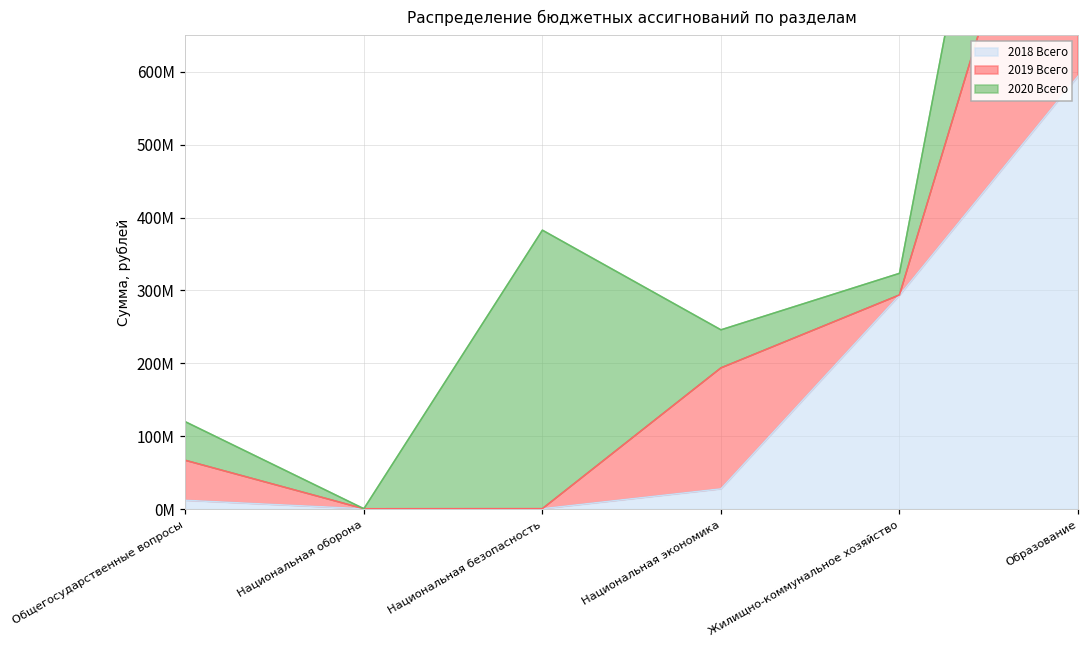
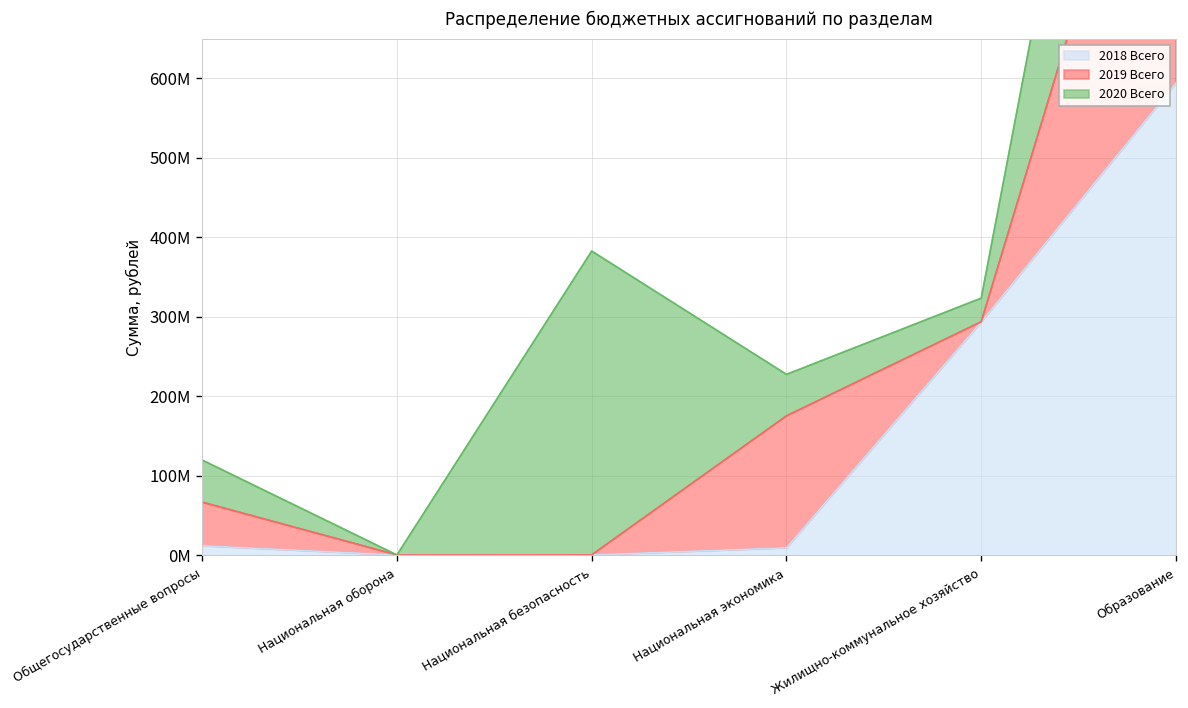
  {
    "2018 Всего": {
      "Общегосударственные вопросы": 10000000,
-     "Национальная экономика": 30000000,
+     "Национальная экономика": 10000000,
      "Образование": 590000000
    },
    "2019 Всего": {
      "Общегосударственные вопросы": 50000000,
      "Национальная экономика": 170000000
    },
    "2020 Всего": {
      "Общегосударственные вопросы": 50000000,
      "Национальная безопасность": 380000000,
      "Национальная экономика": 50000000,
      "Жилищно-коммунальное хозяйство": 30000000
    }
  }
